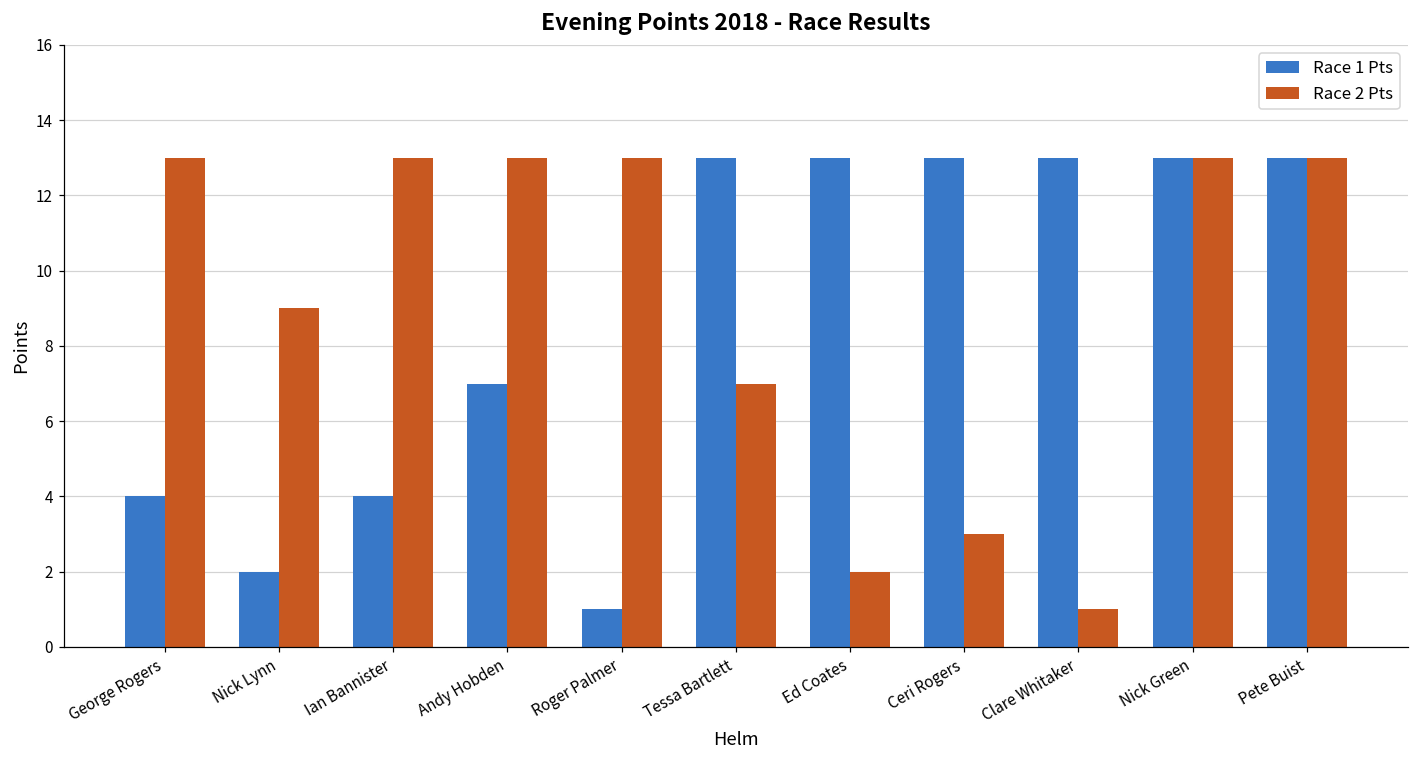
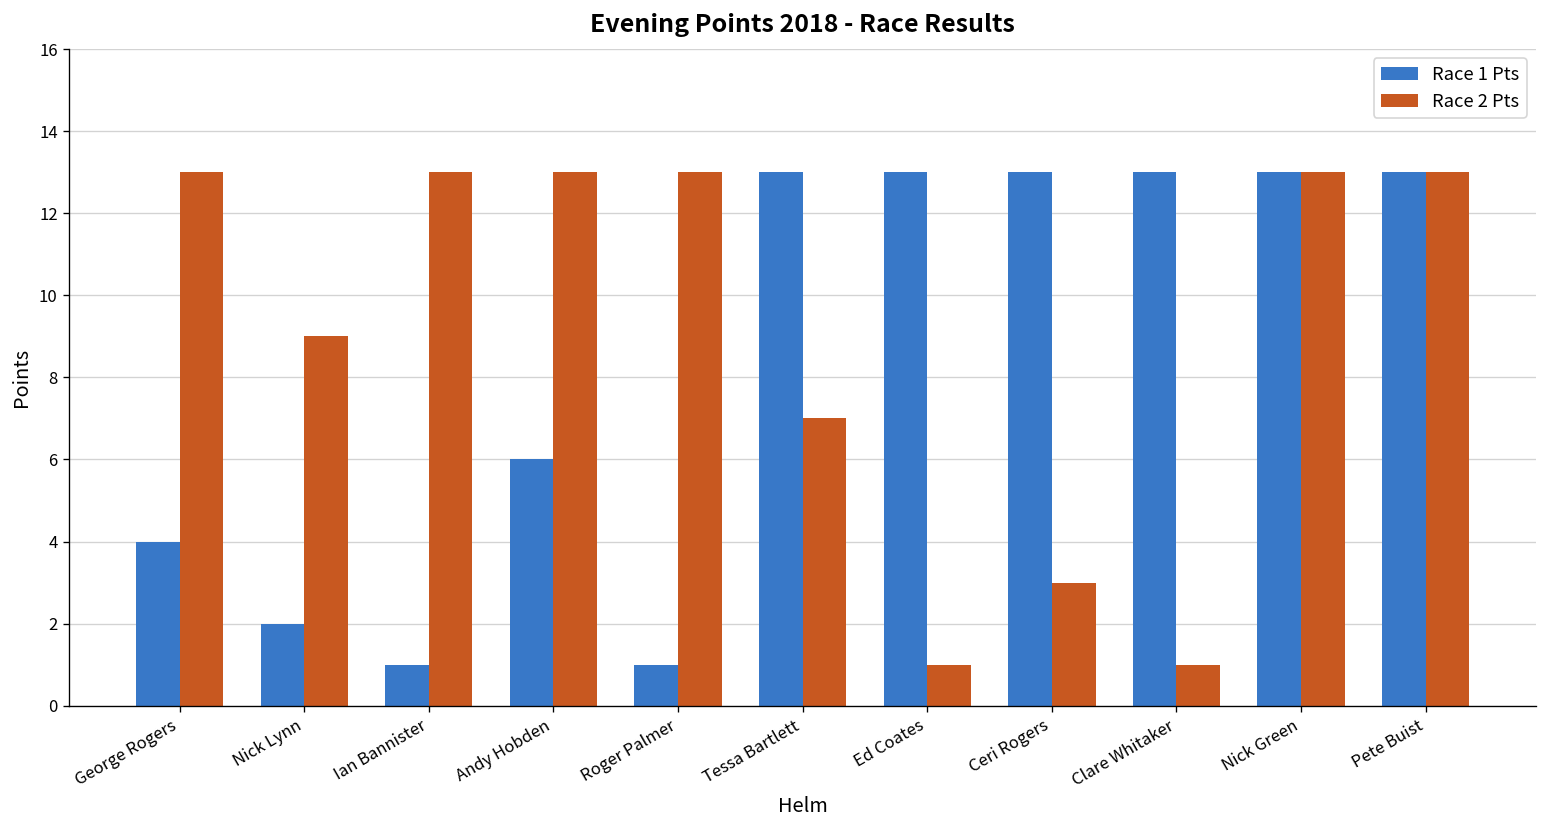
  {
    "Race 1 Pts": {
      "George Rogers": 4,
      "Nick Lynn": 2,
-     "Ian Bannister": 4,
-     "Andy Hobden": 7,
+     "Ian Bannister": 1,
+     "Andy Hobden": 6,
      "Roger Palmer": 1,
      "Tessa Bartlett": 13,
      "Ed Coates": 13,
      "Ceri Rogers": 13,
      "Clare Whitaker": 13,
      "Nick Green": 13,
      "Pete Buist": 13
    },
    "Race 2 Pts": {
      "George Rogers": 13,
      "Nick Lynn": 9,
      "Ian Bannister": 13,
      "Andy Hobden": 13,
      "Roger Palmer": 13,
      "Tessa Bartlett": 7,
-     "Ed Coates": 2,
+     "Ed Coates": 1,
      "Ceri Rogers": 3,
      "Clare Whitaker": 1,
      "Nick Green": 13,
      "Pete Buist": 13
    }
  }
